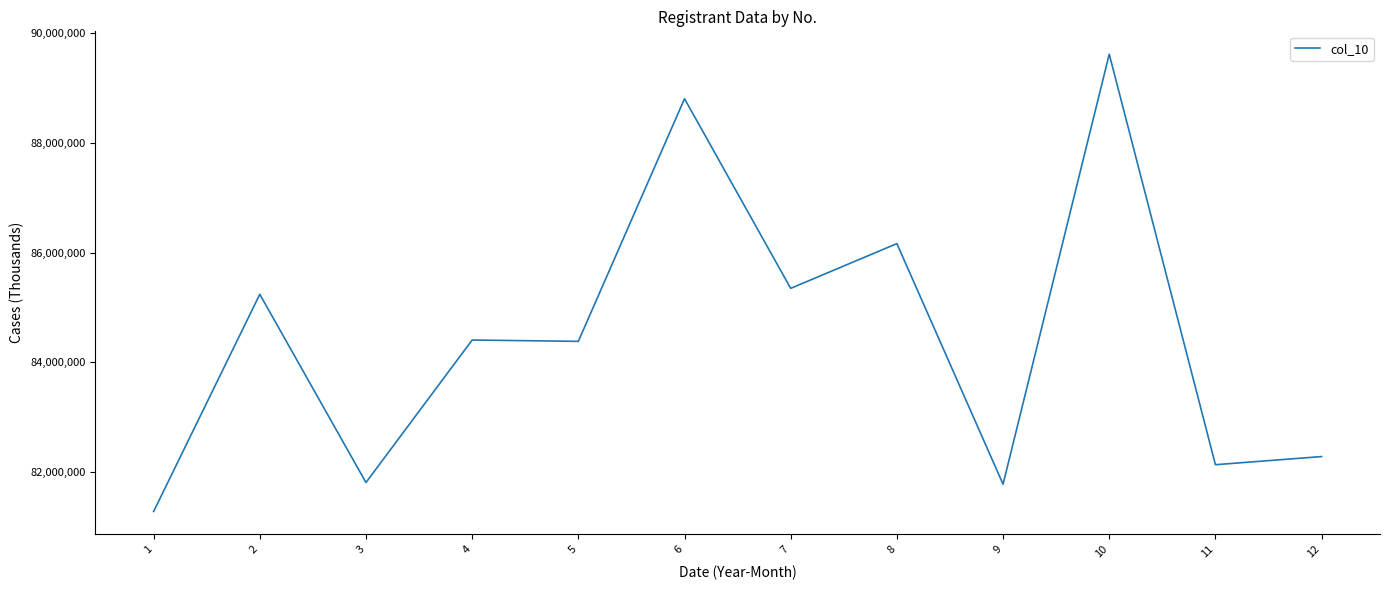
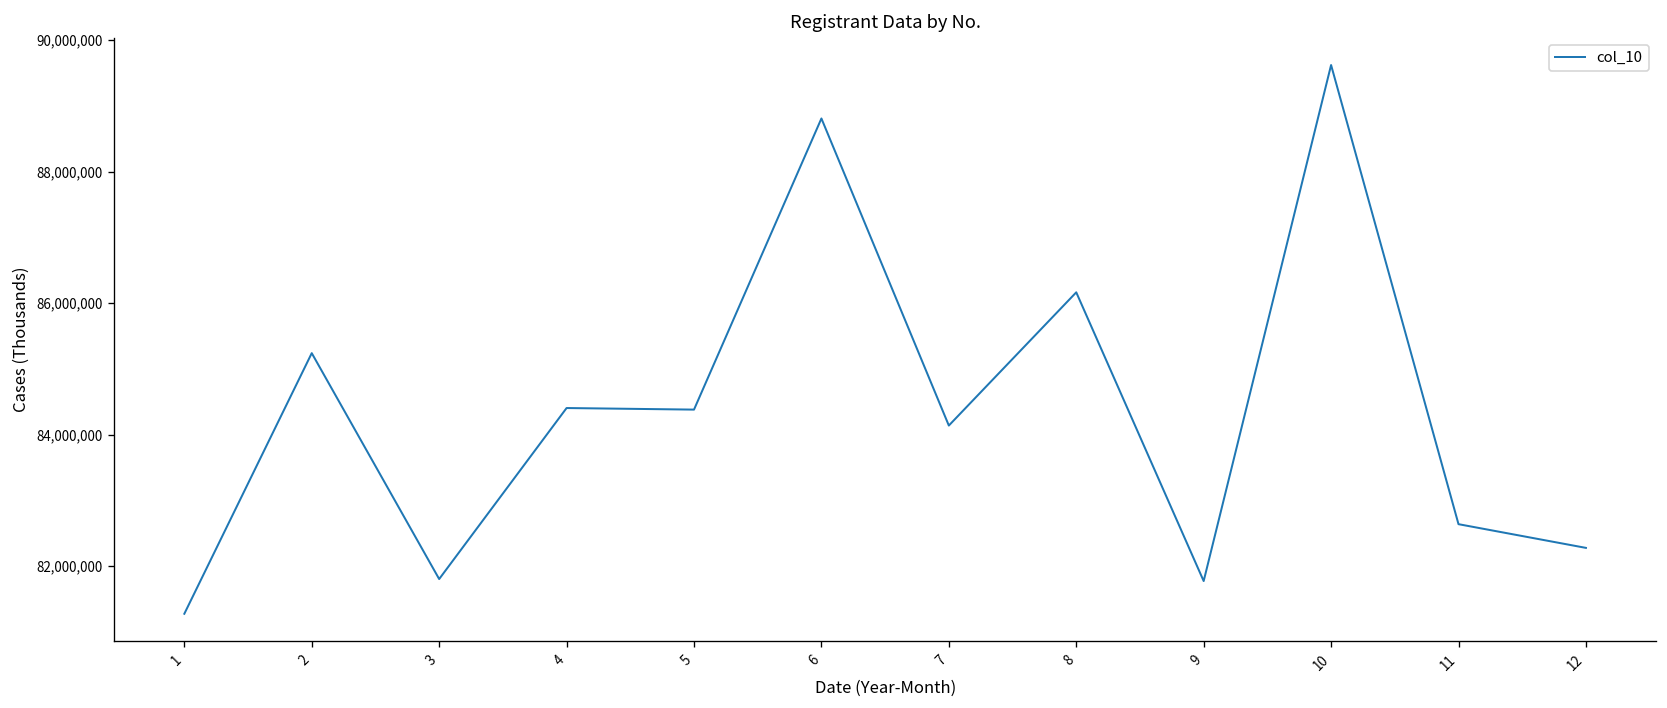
  {
    "1": "81,300,000",
    "2": "85,200,000",
    "3": "81,800,000",
    "4": "84,400,000",
    "5": "84,400,000",
    "6": "88,800,000",
-   "7": "85,300,000",
+   "7": "84,100,000",
    "8": "86,200,000",
    "9": "81,800,000",
    "10": "89,600,000",
-   "11": "82,100,000",
+   "11": "82,600,000",
    "12": "82,300,000"
  }
